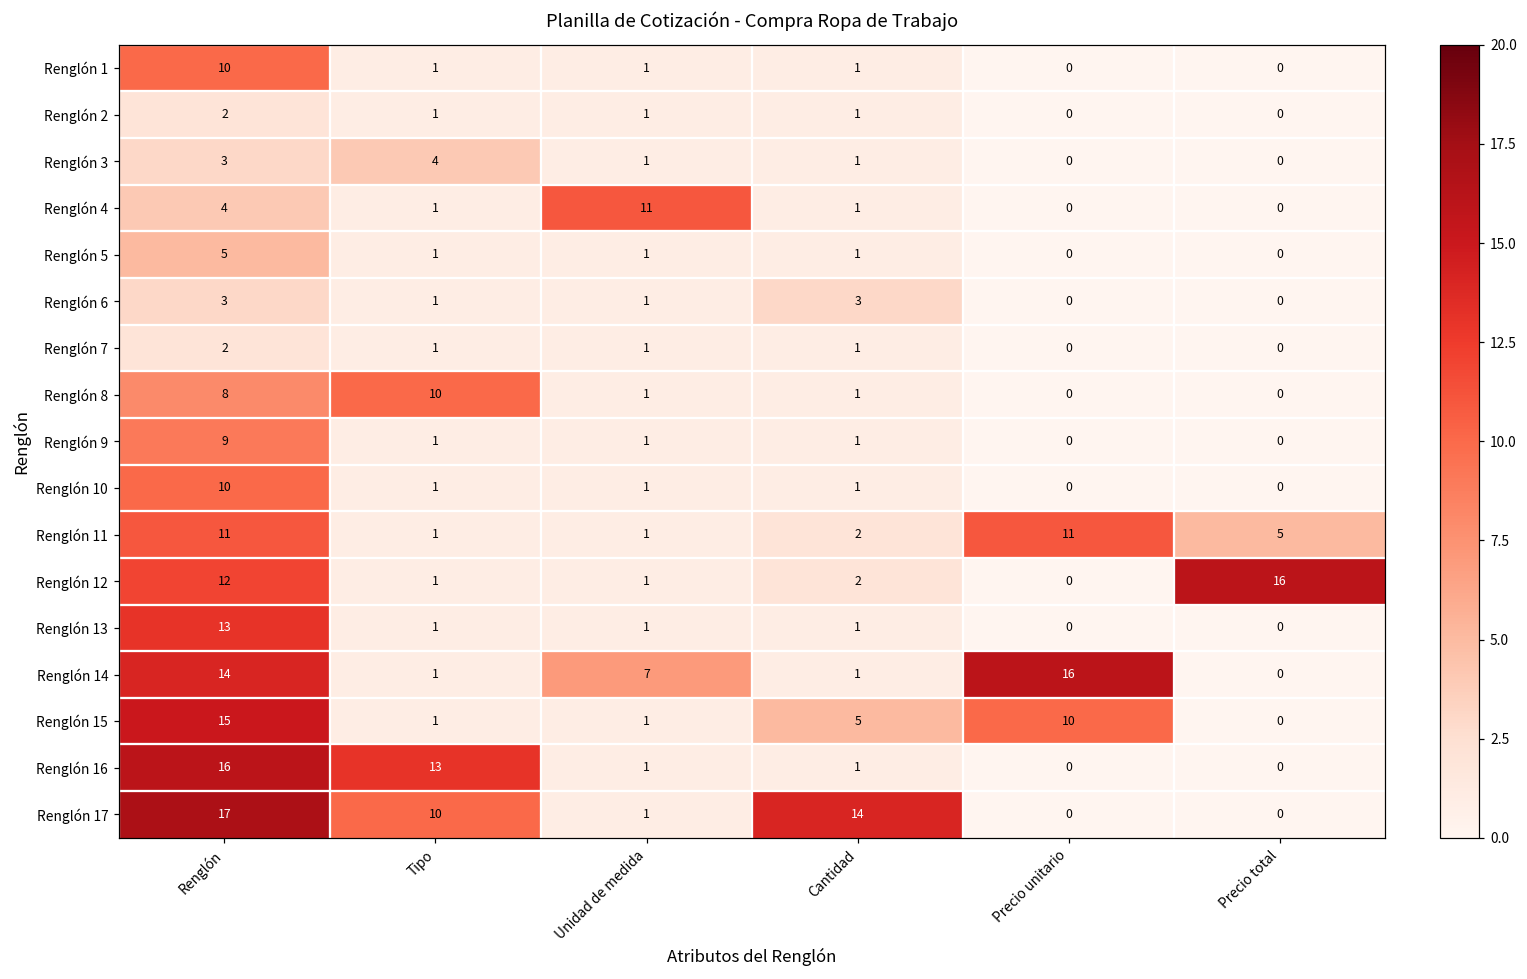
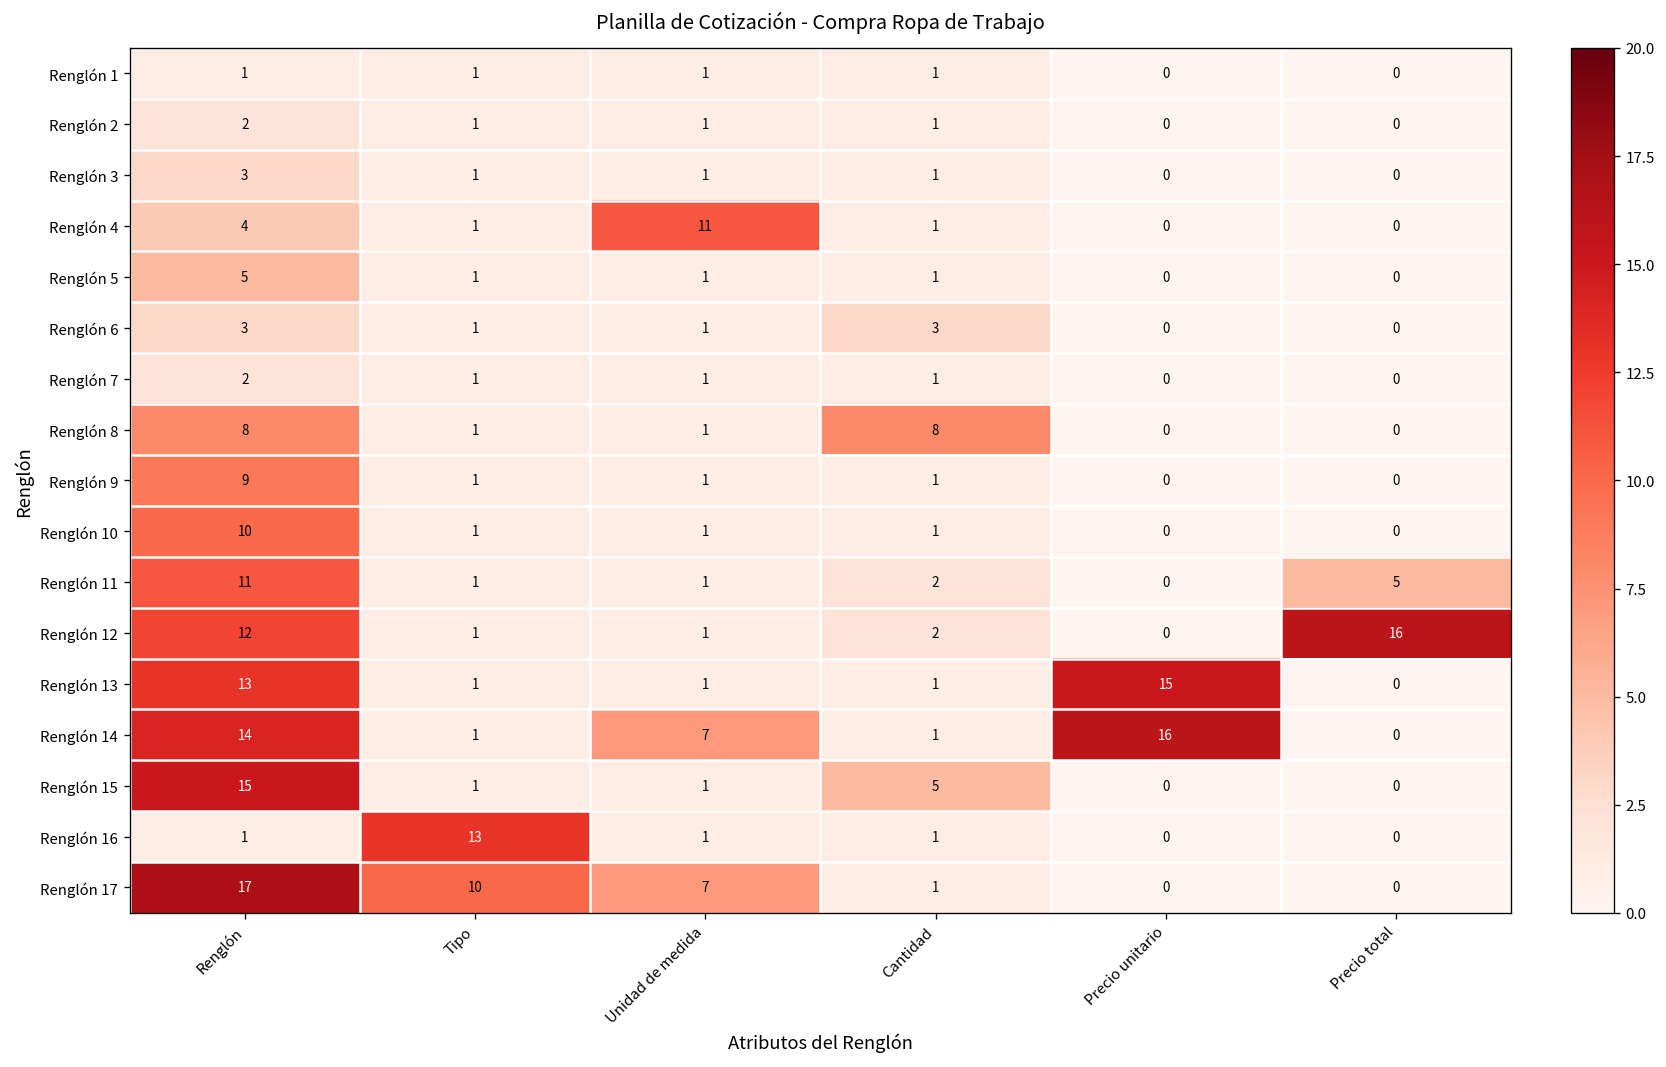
  {
    "Renglón 1": {
-     "Renglón": 10,
+     "Renglón": 1,
      "Tipo": 1,
      "Unidad de medida": 1,
      "Cantidad": 1,
      "Precio unitario": 0,
      "Precio total": 0
    },
    "Renglón 2": {
      "Renglón": 2,
      "Tipo": 1,
      "Unidad de medida": 1,
      "Cantidad": 1,
      "Precio unitario": 0,
      "Precio total": 0
    },
    "Renglón 3": {
      "Renglón": 3,
-     "Tipo": 4,
+     "Tipo": 1,
      "Unidad de medida": 1,
      "Cantidad": 1,
      "Precio unitario": 0,
      "Precio total": 0
    },
    "Renglón 4": {
      "Renglón": 4,
      "Tipo": 1,
      "Unidad de medida": 11,
      "Cantidad": 1,
      "Precio unitario": 0,
      "Precio total": 0
    },
    "Renglón 5": {
      "Renglón": 5,
      "Tipo": 1,
      "Unidad de medida": 1,
      "Cantidad": 1,
      "Precio unitario": 0,
      "Precio total": 0
    },
    "Renglón 6": {
      "Renglón": 3,
      "Tipo": 1,
      "Unidad de medida": 1,
      "Cantidad": 3,
      "Precio unitario": 0,
      "Precio total": 0
    },
    "Renglón 7": {
      "Renglón": 2,
      "Tipo": 1,
      "Unidad de medida": 1,
      "Cantidad": 1,
      "Precio unitario": 0,
      "Precio total": 0
    },
    "Renglón 8": {
      "Renglón": 8,
-     "Tipo": 10,
+     "Tipo": 1,
      "Unidad de medida": 1,
-     "Cantidad": 1,
+     "Cantidad": 8,
      "Precio unitario": 0,
      "Precio total": 0
    },
    "Renglón 9": {
      "Renglón": 9,
      "Tipo": 1,
      "Unidad de medida": 1,
      "Cantidad": 1,
      "Precio unitario": 0,
      "Precio total": 0
    },
    "Renglón 10": {
      "Renglón": 10,
      "Tipo": 1,
      "Unidad de medida": 1,
      "Cantidad": 1,
      "Precio unitario": 0,
      "Precio total": 0
    },
    "Renglón 11": {
      "Renglón": 11,
      "Tipo": 1,
      "Unidad de medida": 1,
      "Cantidad": 2,
-     "Precio unitario": 11,
+     "Precio unitario": 0,
      "Precio total": 5
    },
    "Renglón 12": {
      "Renglón": 12,
      "Tipo": 1,
      "Unidad de medida": 1,
      "Cantidad": 2,
      "Precio unitario": 0,
      "Precio total": 16
    },
    "Renglón 13": {
      "Renglón": 13,
      "Tipo": 1,
      "Unidad de medida": 1,
      "Cantidad": 1,
-     "Precio unitario": 0,
+     "Precio unitario": 15,
      "Precio total": 0
    },
    "Renglón 14": {
      "Renglón": 14,
      "Tipo": 1,
      "Unidad de medida": 7,
      "Cantidad": 1,
      "Precio unitario": 16,
      "Precio total": 0
    },
    "Renglón 15": {
      "Renglón": 15,
      "Tipo": 1,
      "Unidad de medida": 1,
      "Cantidad": 5,
-     "Precio unitario": 10,
+     "Precio unitario": 0,
      "Precio total": 0
    },
    "Renglón 16": {
-     "Renglón": 16,
+     "Renglón": 1,
      "Tipo": 13,
      "Unidad de medida": 1,
      "Cantidad": 1,
      "Precio unitario": 0,
      "Precio total": 0
    },
    "Renglón 17": {
      "Renglón": 17,
      "Tipo": 10,
-     "Unidad de medida": 1,
-     "Cantidad": 14,
+     "Unidad de medida": 7,
+     "Cantidad": 1,
      "Precio unitario": 0,
      "Precio total": 0
    }
  }
